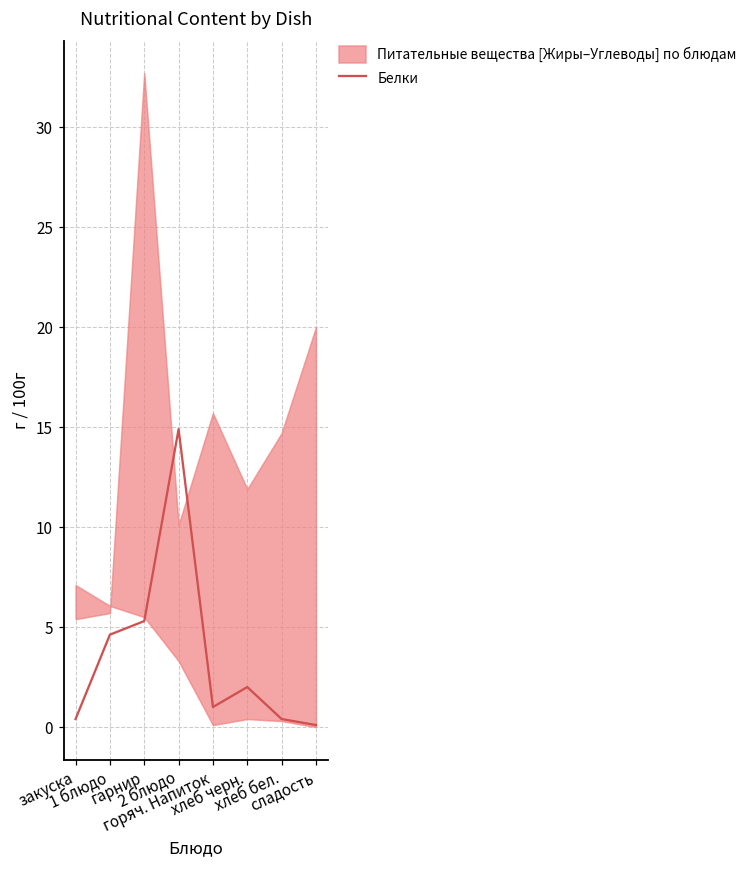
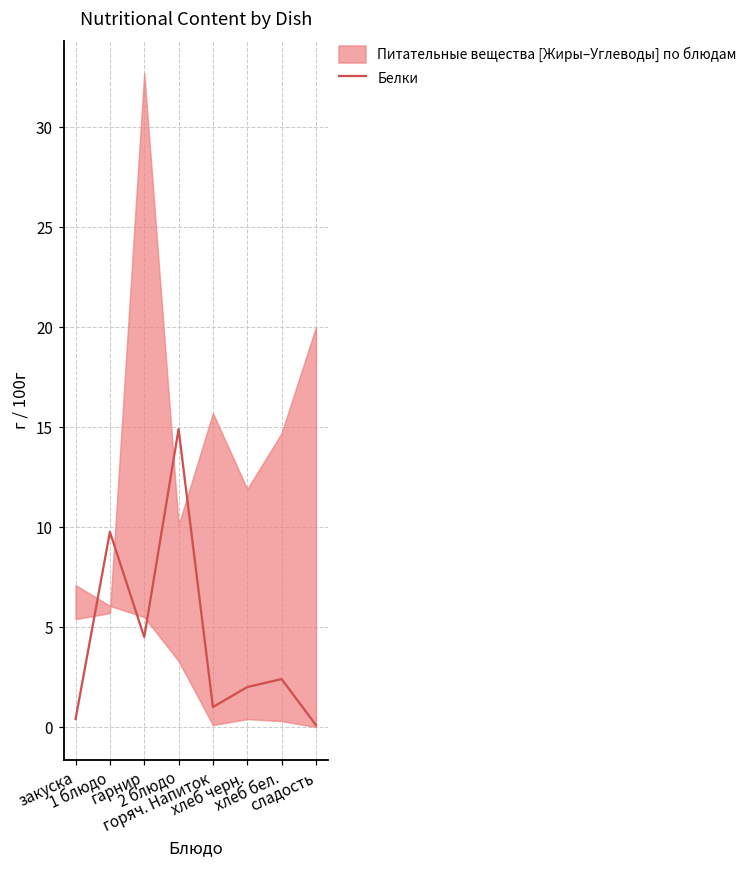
  {
    "Белки": {
      "закуска": 0.4,
-     "1 блюдо": 4.6,
-     "гарнир": 5.3,
+     "1 блюдо": 9.8,
+     "гарнир": 4.5,
      "2 блюдо": 14.9,
      "горяч. Напиток": 1.0,
      "хлеб черн.": 2.0,
-     "хлеб бел.": 0.4,
+     "хлеб бел.": 2.4,
      "сладость": 0.1
    }
  }
